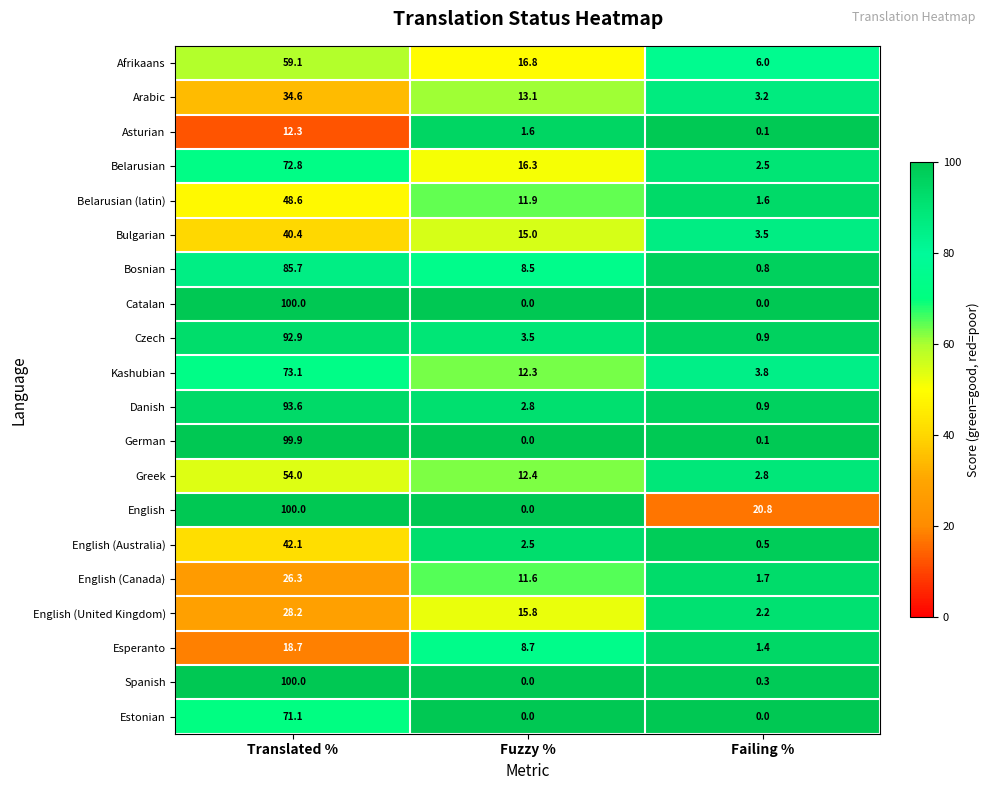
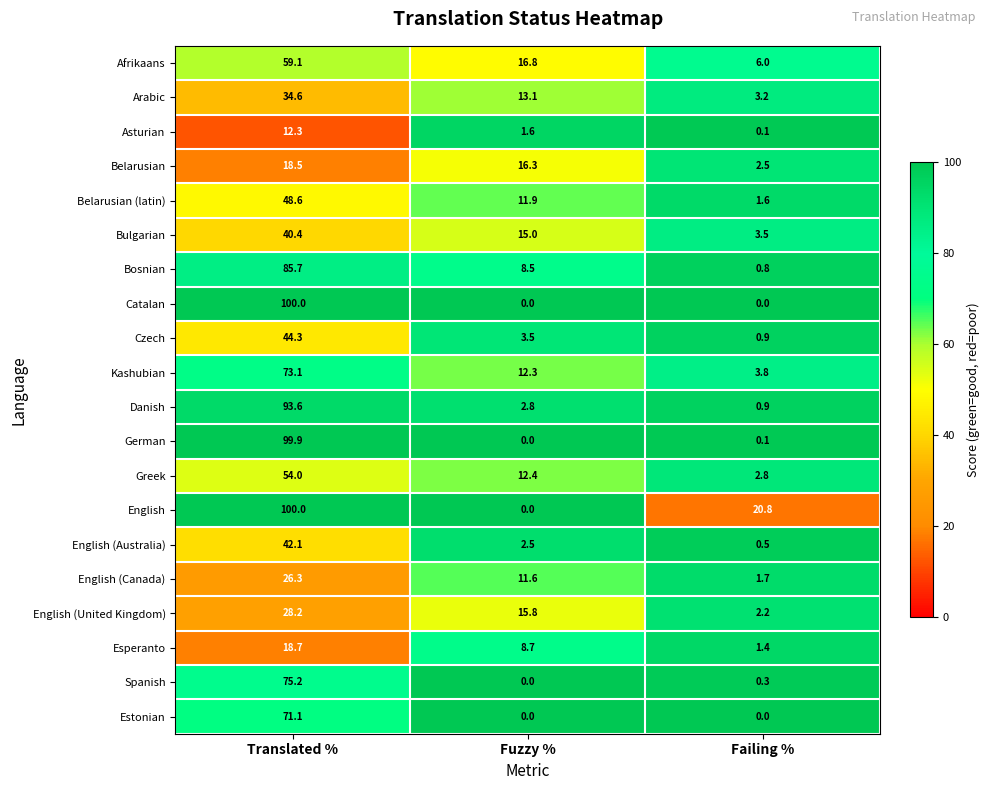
  {
    "Afrikaans": {
      "Translated %": 59.1,
      "Fuzzy %": 16.8,
      "Failing %": 6.0
    },
    "Arabic": {
      "Translated %": 34.6,
      "Fuzzy %": 13.1,
      "Failing %": 3.2
    },
    "Asturian": {
      "Translated %": 12.3,
      "Fuzzy %": 1.6,
      "Failing %": 0.1
    },
    "Belarusian": {
-     "Translated %": 72.8,
+     "Translated %": 18.5,
      "Fuzzy %": 16.3,
      "Failing %": 2.5
    },
    "Belarusian (latin)": {
      "Translated %": 48.6,
      "Fuzzy %": 11.9,
      "Failing %": 1.6
    },
    "Bulgarian": {
      "Translated %": 40.4,
      "Fuzzy %": 15.0,
      "Failing %": 3.5
    },
    "Bosnian": {
      "Translated %": 85.7,
      "Fuzzy %": 8.5,
      "Failing %": 0.8
    },
    "Catalan": {
      "Translated %": 100.0,
      "Fuzzy %": 0.0,
      "Failing %": 0.0
    },
    "Czech": {
-     "Translated %": 92.9,
+     "Translated %": 44.3,
      "Fuzzy %": 3.5,
      "Failing %": 0.9
    },
    "Kashubian": {
      "Translated %": 73.1,
      "Fuzzy %": 12.3,
      "Failing %": 3.8
    },
    "Danish": {
      "Translated %": 93.6,
      "Fuzzy %": 2.8,
      "Failing %": 0.9
    },
    "German": {
      "Translated %": 99.9,
      "Fuzzy %": 0.0,
      "Failing %": 0.1
    },
    "Greek": {
      "Translated %": 54.0,
      "Fuzzy %": 12.4,
      "Failing %": 2.8
    },
    "English": {
      "Translated %": 100.0,
      "Fuzzy %": 0.0,
      "Failing %": 20.8
    },
    "English (Australia)": {
      "Translated %": 42.1,
      "Fuzzy %": 2.5,
      "Failing %": 0.5
    },
    "English (Canada)": {
      "Translated %": 26.3,
      "Fuzzy %": 11.6,
      "Failing %": 1.7
    },
    "English (United Kingdom)": {
      "Translated %": 28.2,
      "Fuzzy %": 15.8,
      "Failing %": 2.2
    },
    "Esperanto": {
      "Translated %": 18.7,
      "Fuzzy %": 8.7,
      "Failing %": 1.4
    },
    "Spanish": {
-     "Translated %": 100.0,
+     "Translated %": 75.2,
      "Fuzzy %": 0.0,
      "Failing %": 0.3
    },
    "Estonian": {
      "Translated %": 71.1,
      "Fuzzy %": 0.0,
      "Failing %": 0.0
    }
  }
